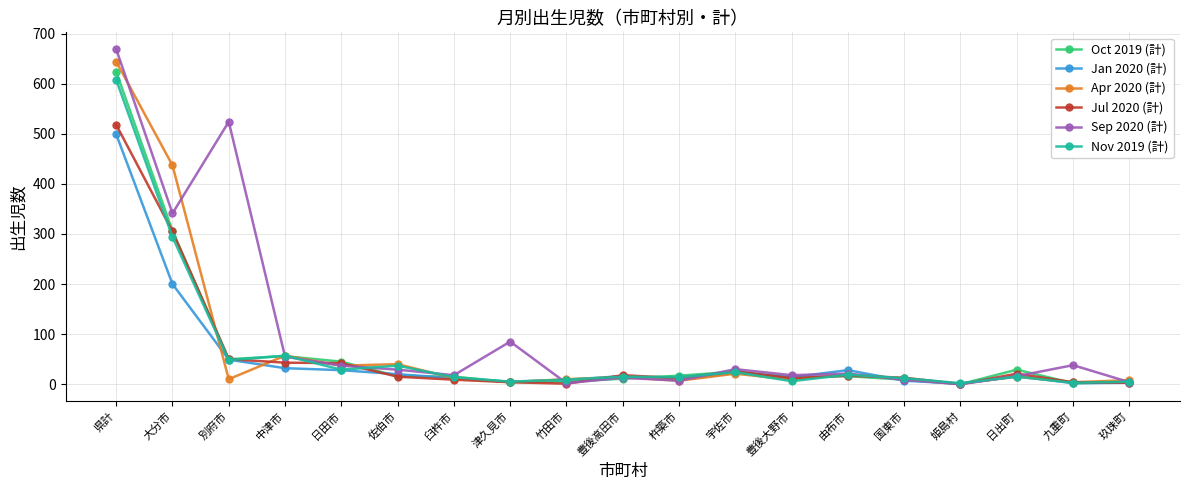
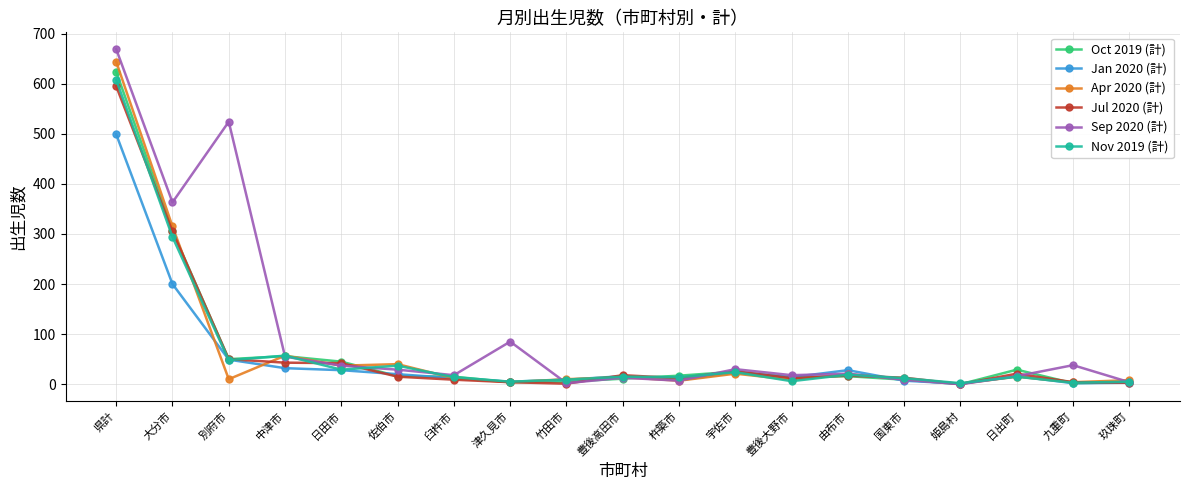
  {
    "Jan 2020 (計)": {
      "県計": 500,
      "大分市": 200,
      "中津市": 30,
      "由布市": 30
    },
    "Apr 2020 (計)": {
      "県計": 640,
-     "大分市": 440,
+     "大分市": 320,
      "別府市": 10
    },
    "Jul 2020 (計)": {
-     "県計": 520,
+     "県計": 600,
      "中津市": 40
    },
    "Sep 2020 (計)": {
      "県計": 670,
-     "大分市": 340,
+     "大分市": 360,
      "別府市": 520,
      "佐伯市": 30,
      "津久見市": 90,
      "九重町": 40
    }
  }
